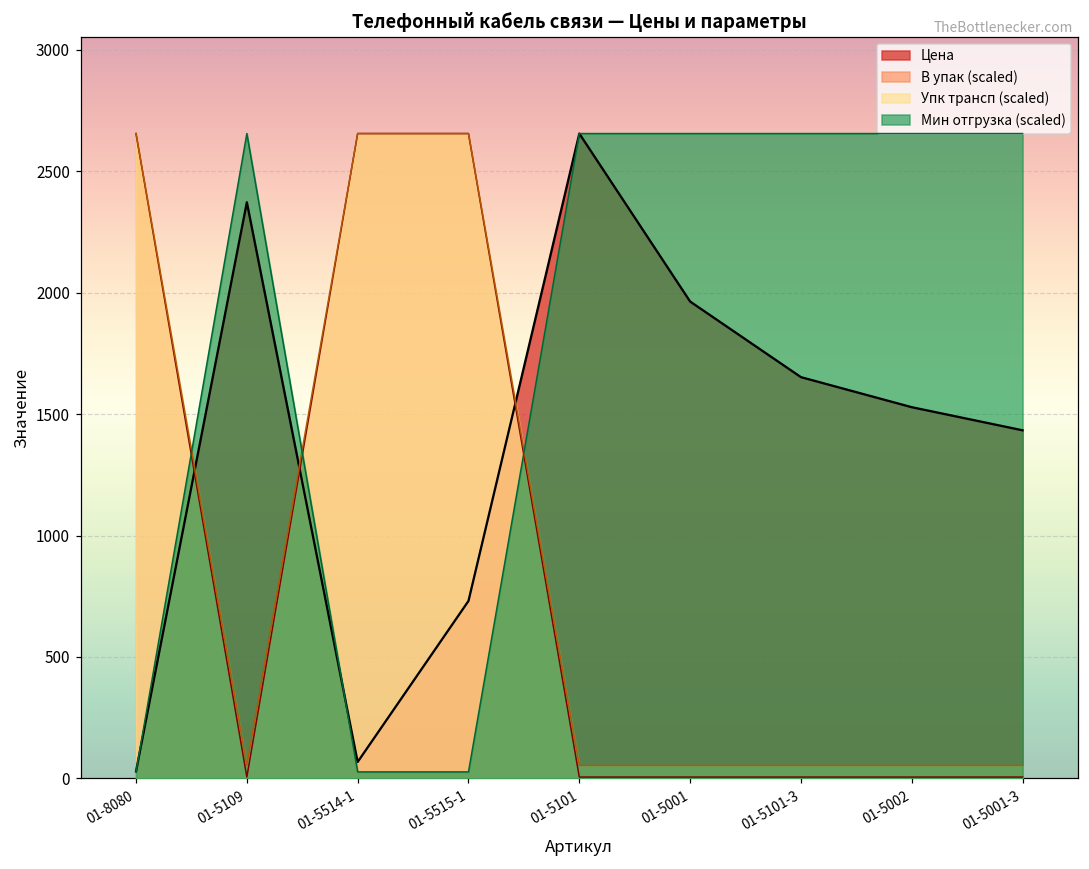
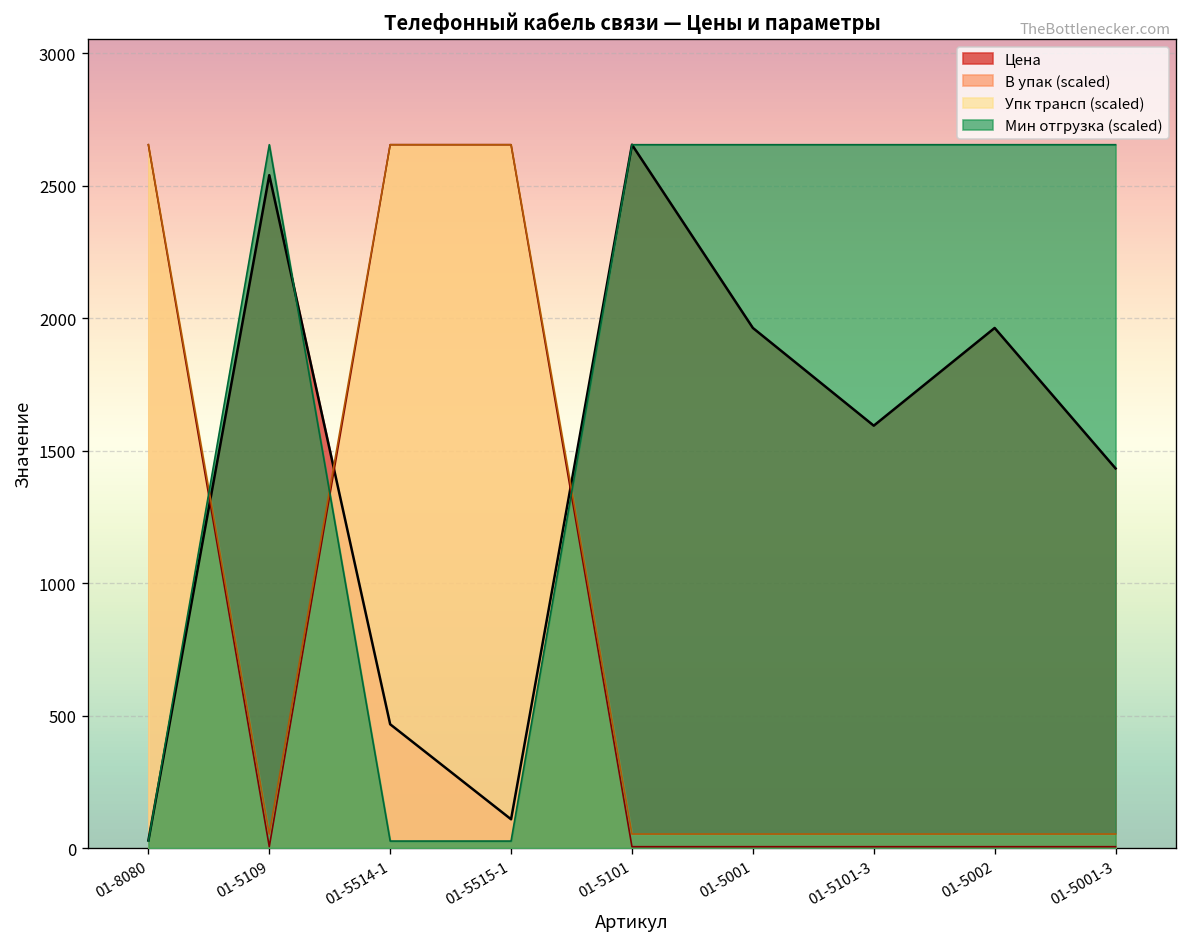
  {
    "Цена": {
-     "01-5109": 2370,
-     "01-5514-1": 70,
-     "01-5515-1": 730,
+     "01-5109": 2540,
+     "01-5514-1": 470,
+     "01-5515-1": 110,
      "01-5001": 1960,
-     "01-5101-3": 1650,
-     "01-5002": 1530,
+     "01-5101-3": 1590,
+     "01-5002": 1960,
      "01-5001-3": 1430
    },
    "В упак (scaled)": {
      "01-5109": 10,
      "01-5101": 10,
      "01-5001": 10,
      "01-5101-3": 10,
      "01-5002": 10,
      "01-5001-3": 10
    },
    "Упк трансп (scaled)": {
      "01-5109": 50,
      "01-5101": 50,
      "01-5001": 50,
      "01-5101-3": 50,
      "01-5002": 50,
      "01-5001-3": 50
    },
    "Мин отгрузка (scaled)": {
      "01-5109": 2660,
      "01-5514-1": 30,
      "01-5515-1": 30,
      "01-5001": 2660,
      "01-5101-3": 2660,
      "01-5002": 2660,
      "01-5001-3": 2660
    }
  }
